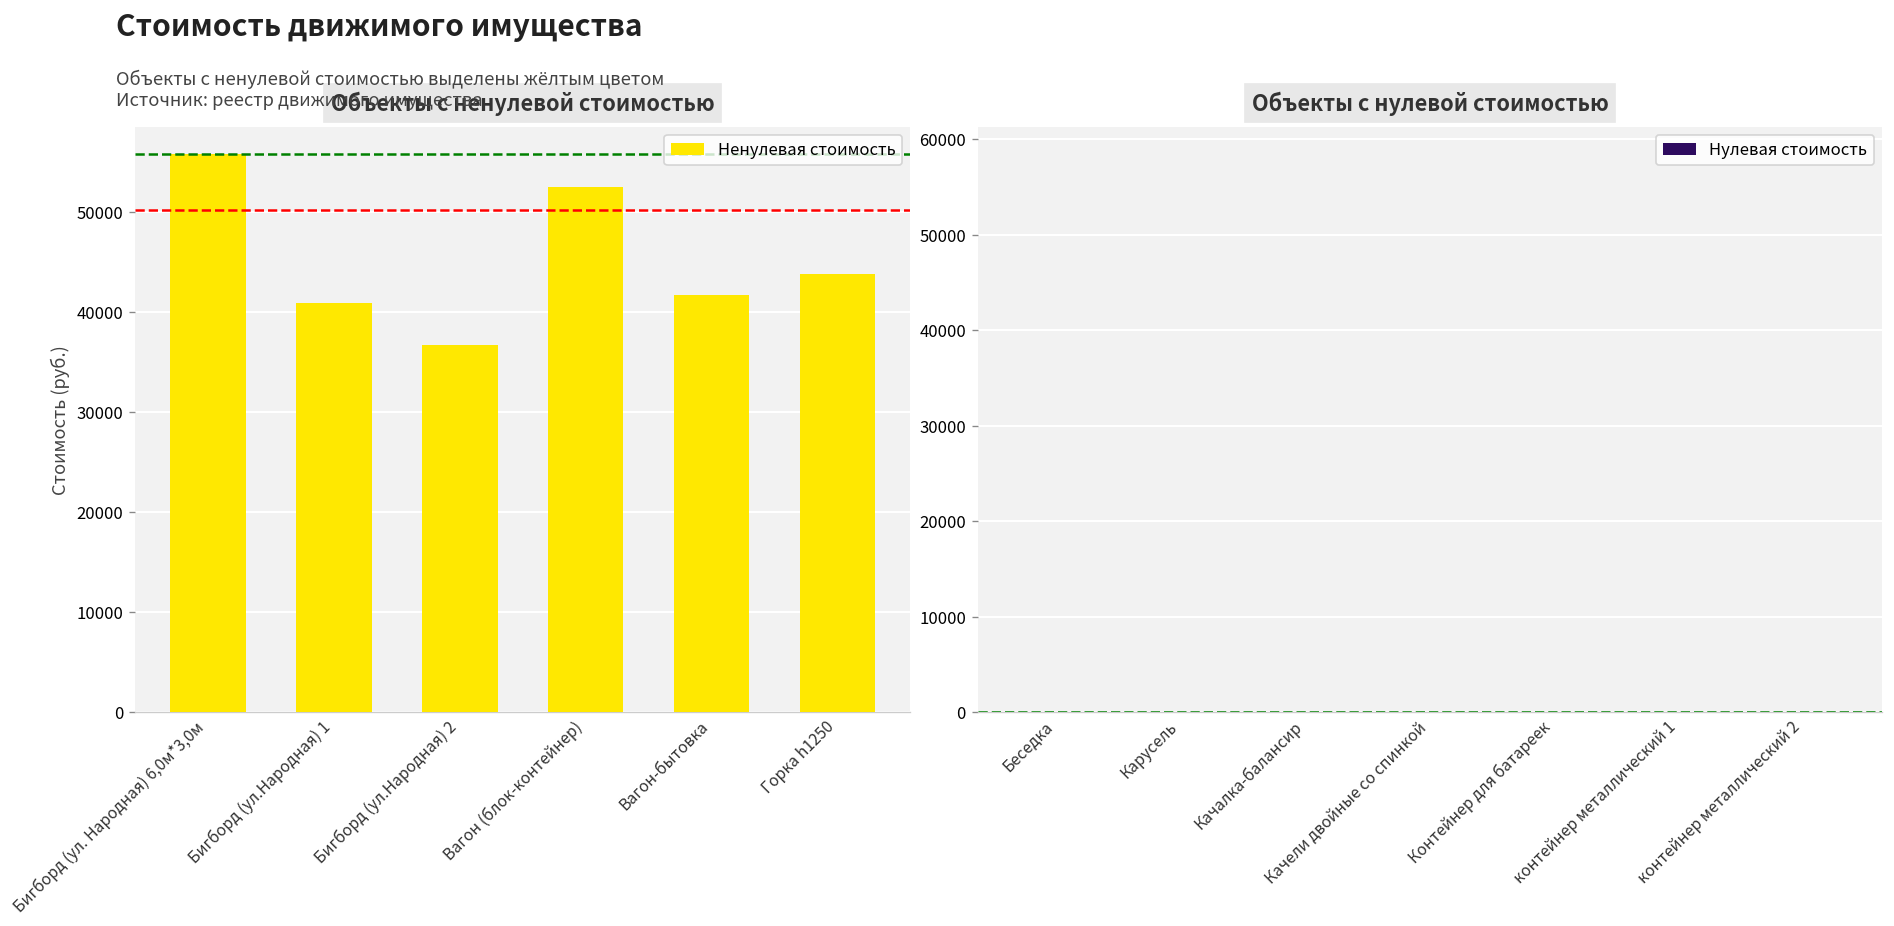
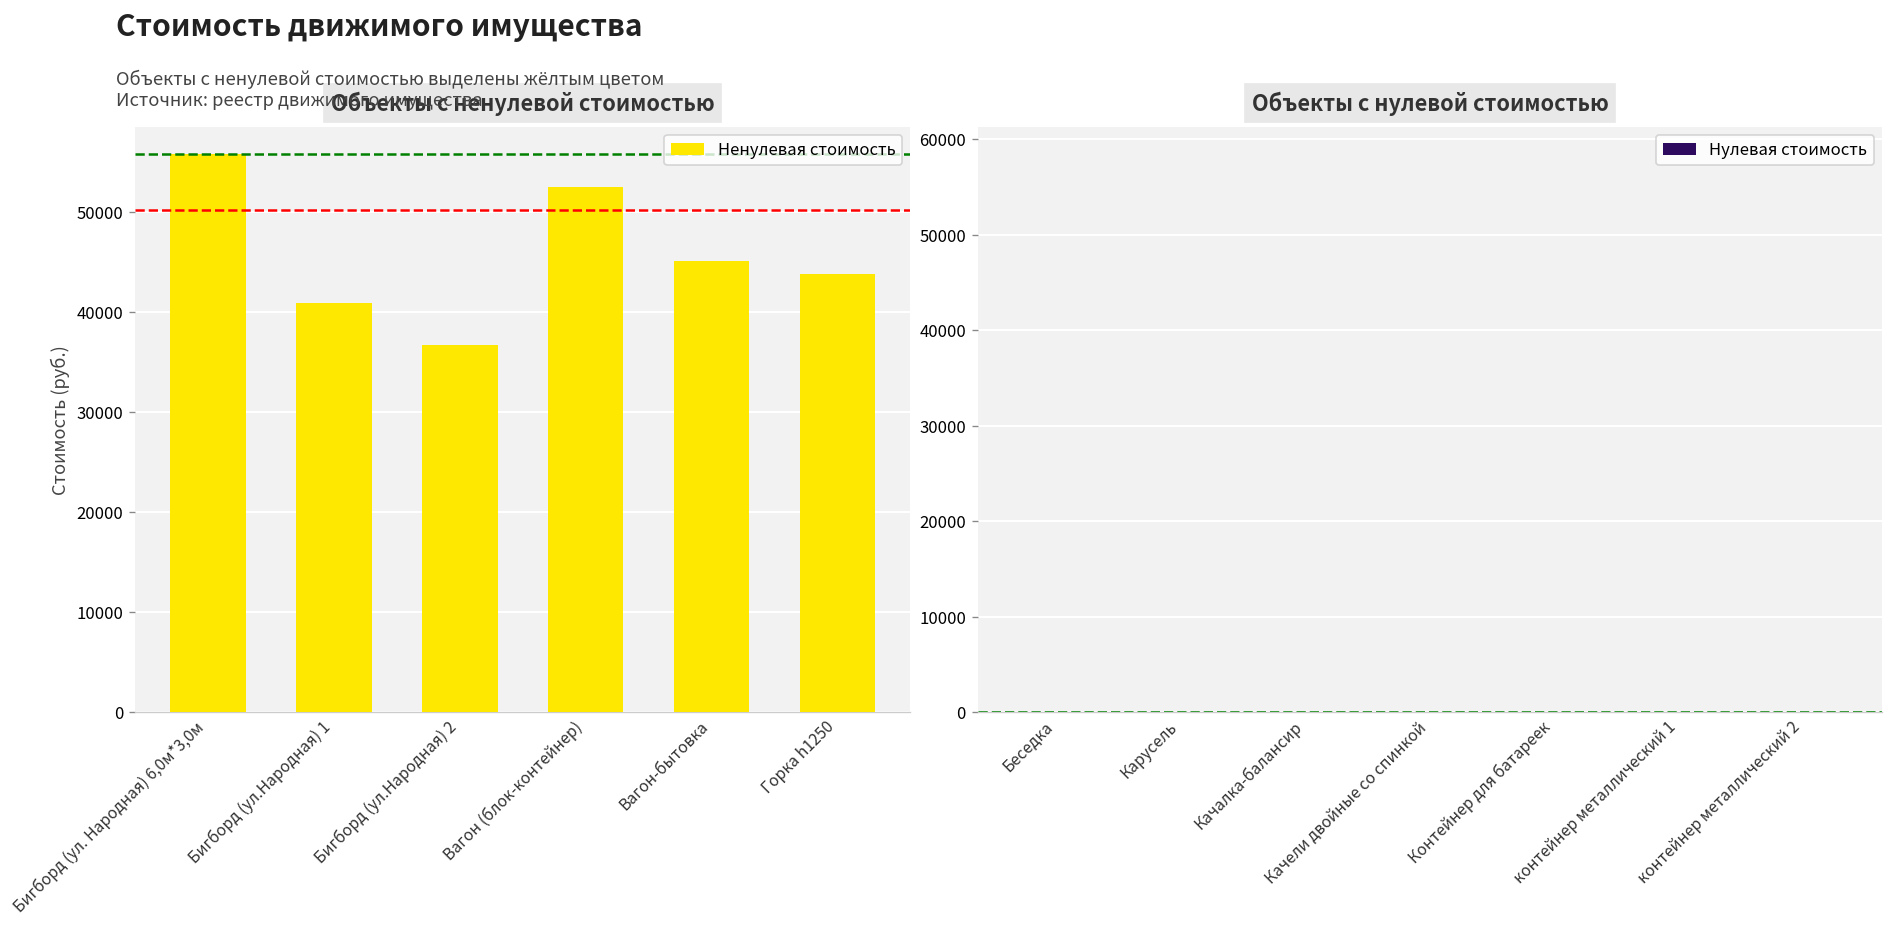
  {
    "Объекты с ненулевой стоимостью": {
      "Бигборд (ул. Народная) 6,0м*3,0м": 56000,
      "Бигборд (ул.Народная) 1": 41000,
      "Бигборд (ул.Народная) 2": 37000,
      "Вагон (блок-контейнер)": 52000,
-     "Вагон-бытовка": 42000,
+     "Вагон-бытовка": 45000,
      "Горка h1250": 44000
    },
    "Объекты с нулевой стоимостью": {
      "Беседка": 0,
      "Карусель": 0,
      "Качалка-балансир": 0,
      "Качели двойные со спинкой": 0,
      "Контейнер для батареек": 0,
      "контейнер металлический 1": 0,
      "контейнер металлический 2": 0
    }
  }
